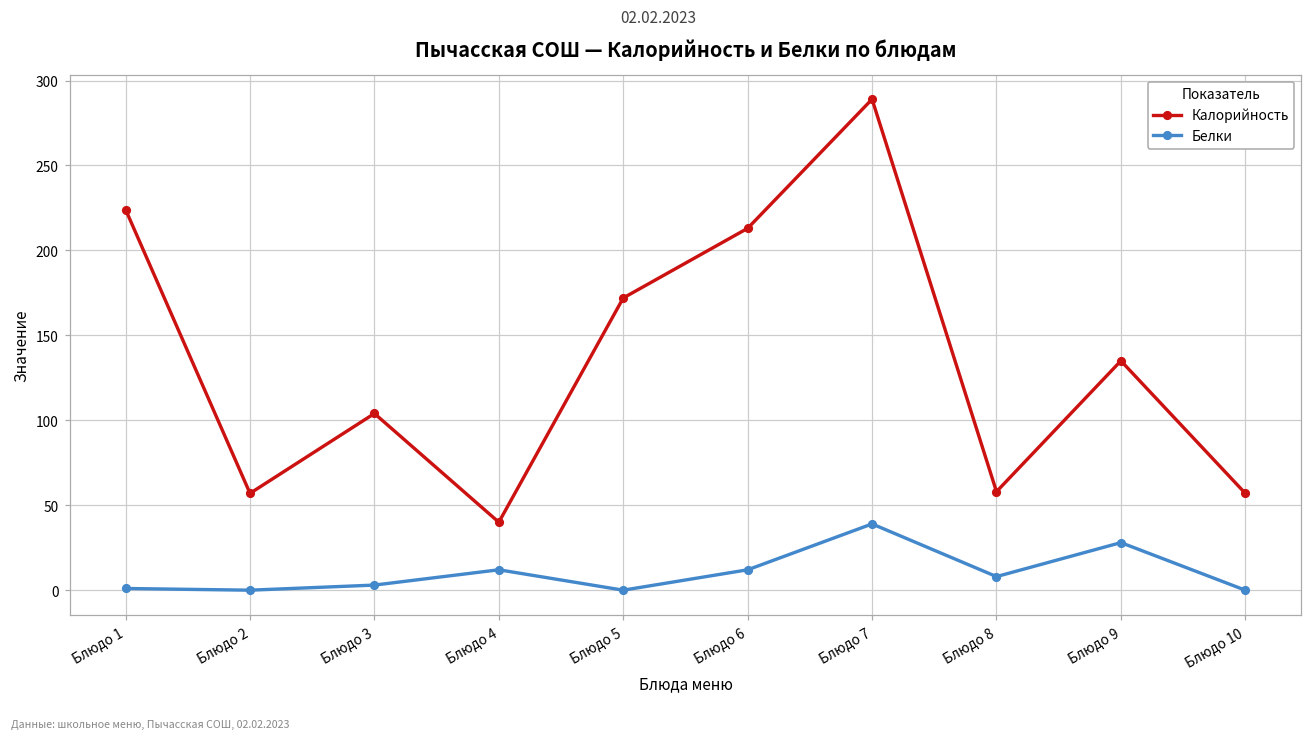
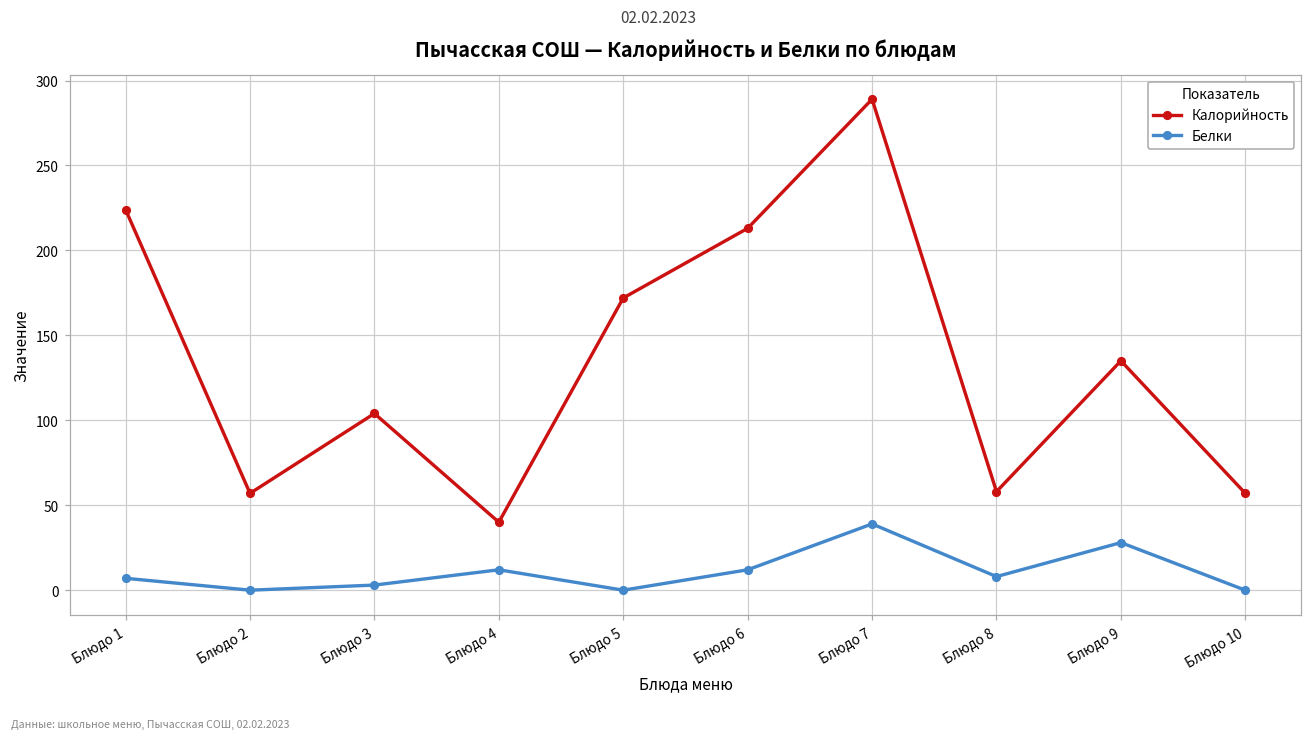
  {
    "Калорийность": {
      "Блюдо 1": 224,
      "Блюдо 2": 57,
      "Блюдо 3": 104,
      "Блюдо 4": 40,
      "Блюдо 5": 172,
      "Блюдо 6": 213,
      "Блюдо 7": 289,
      "Блюдо 8": 58,
      "Блюдо 9": 135,
      "Блюдо 10": 57
    },
    "Белки": {
-     "Блюдо 1": 1,
+     "Блюдо 1": 7,
      "Блюдо 2": 0,
      "Блюдо 3": 3,
      "Блюдо 4": 12,
      "Блюдо 5": 0,
      "Блюдо 6": 12,
      "Блюдо 7": 39,
      "Блюдо 8": 8,
      "Блюдо 9": 28,
      "Блюдо 10": 0
    }
  }
